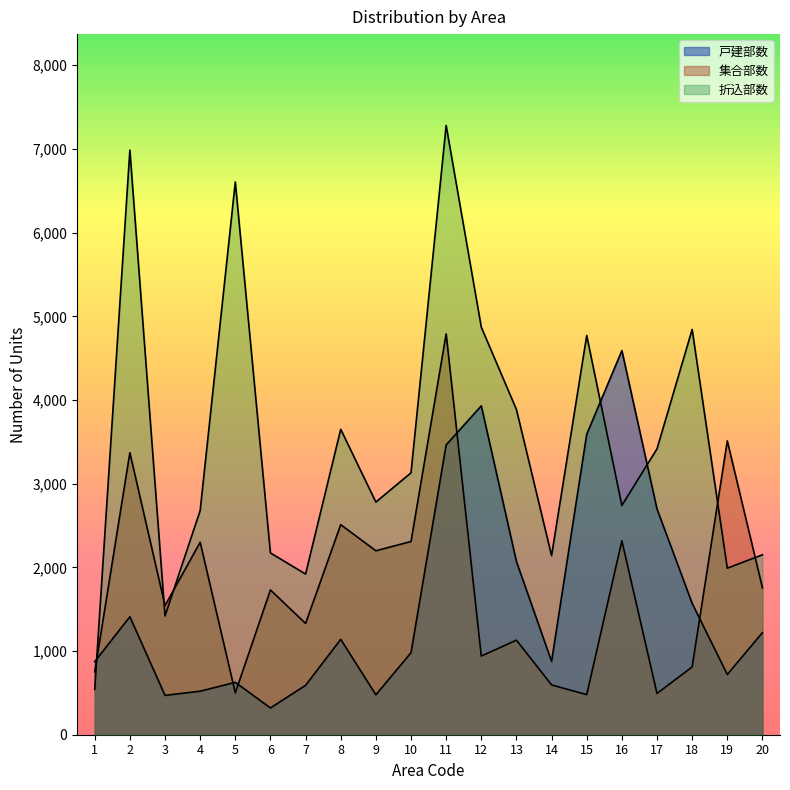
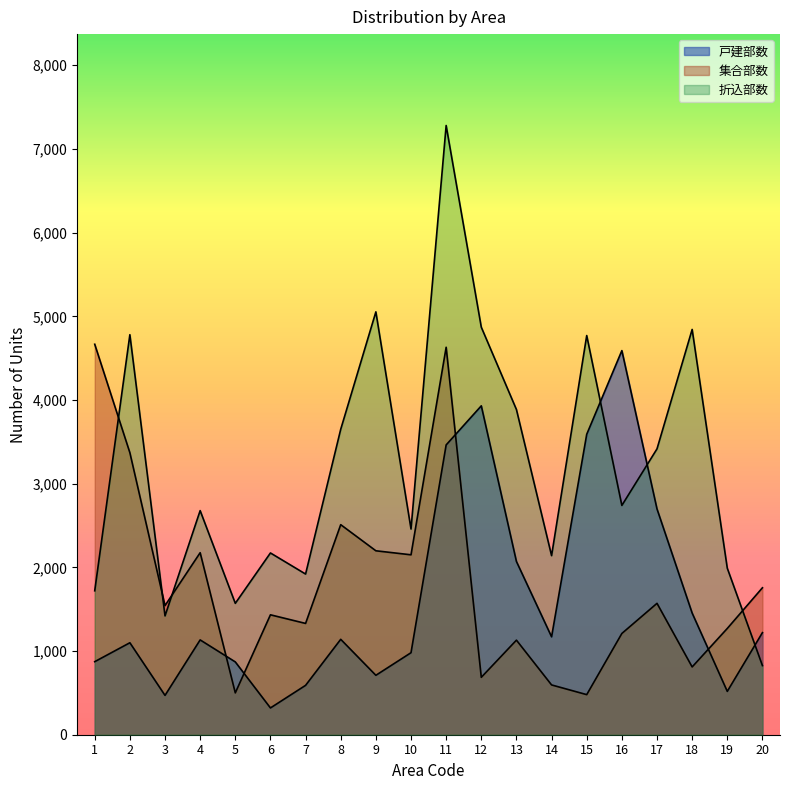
  {
    "戸建部数": {
      "1": "900",
-     "2": "1,400",
+     "2": "1,100",
      "3": "500",
-     "4": "500",
-     "5": "600",
+     "4": "1,100",
+     "5": "900",
      "6": "300",
      "7": "600",
      "8": "1,100",
-     "9": "500",
+     "9": "700",
      "10": "1,000",
      "11": "3,500",
      "12": "3,900",
      "13": "2,100",
-     "14": "900",
+     "14": "1,200",
      "15": "3,600",
      "16": "4,600",
      "17": "2,700",
-     "18": "1,600",
-     "19": "700",
+     "18": "1,500",
+     "19": "500",
      "20": "1,200"
    },
    "集合部数": {
-     "1": "800",
+     "1": "4,700",
      "2": "3,400",
      "3": "1,500",
-     "4": "2,300",
+     "4": "2,200",
      "5": "500",
-     "6": "1,700",
+     "6": "1,400",
      "7": "1,300",
      "8": "2,500",
      "9": "2,200",
-     "10": "2,300",
-     "11": "4,800",
-     "12": "900",
+     "10": "2,200",
+     "11": "4,600",
+     "12": "700",
      "13": "1,100",
      "14": "600",
      "15": "500",
-     "16": "2,300",
-     "17": "500",
+     "16": "1,200",
+     "17": "1,600",
      "18": "800",
-     "19": "3,500",
+     "19": "1,300",
      "20": "1,800"
    },
    "折込部数": {
-     "1": "500",
-     "2": "7,000",
+     "1": "1,700",
+     "2": "4,800",
      "3": "1,400",
      "4": "2,700",
-     "5": "6,600",
+     "5": "1,600",
      "6": "2,200",
      "7": "1,900",
      "8": "3,700",
-     "9": "2,800",
-     "10": "3,100",
+     "9": "5,100",
+     "10": "2,500",
      "11": "7,300",
      "12": "4,900",
      "13": "3,900",
      "14": "2,100",
      "15": "4,800",
      "16": "2,700",
      "17": "3,400",
      "18": "4,800",
      "19": "2,000",
-     "20": "2,200"
+     "20": "800"
    }
  }
